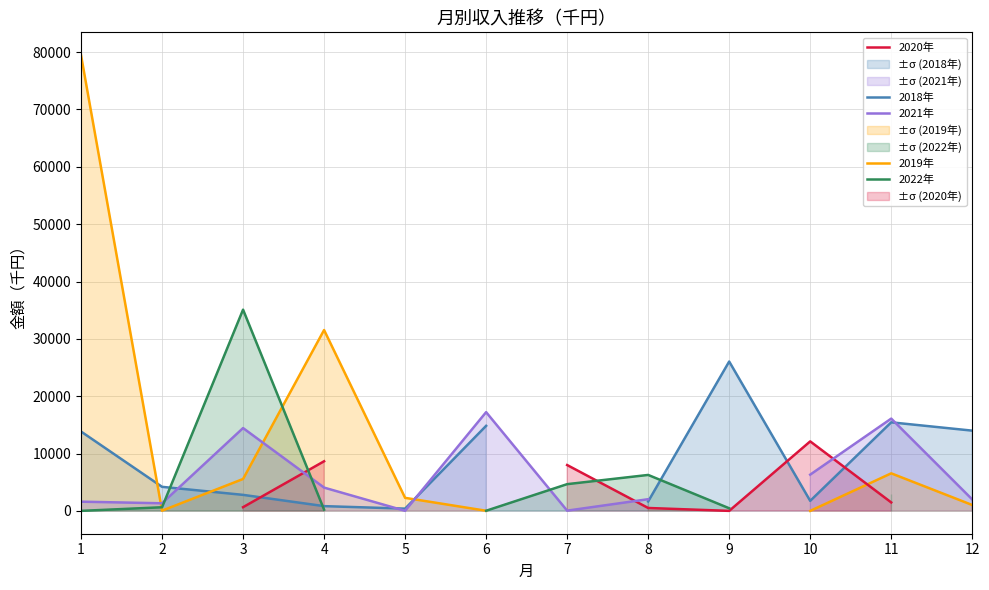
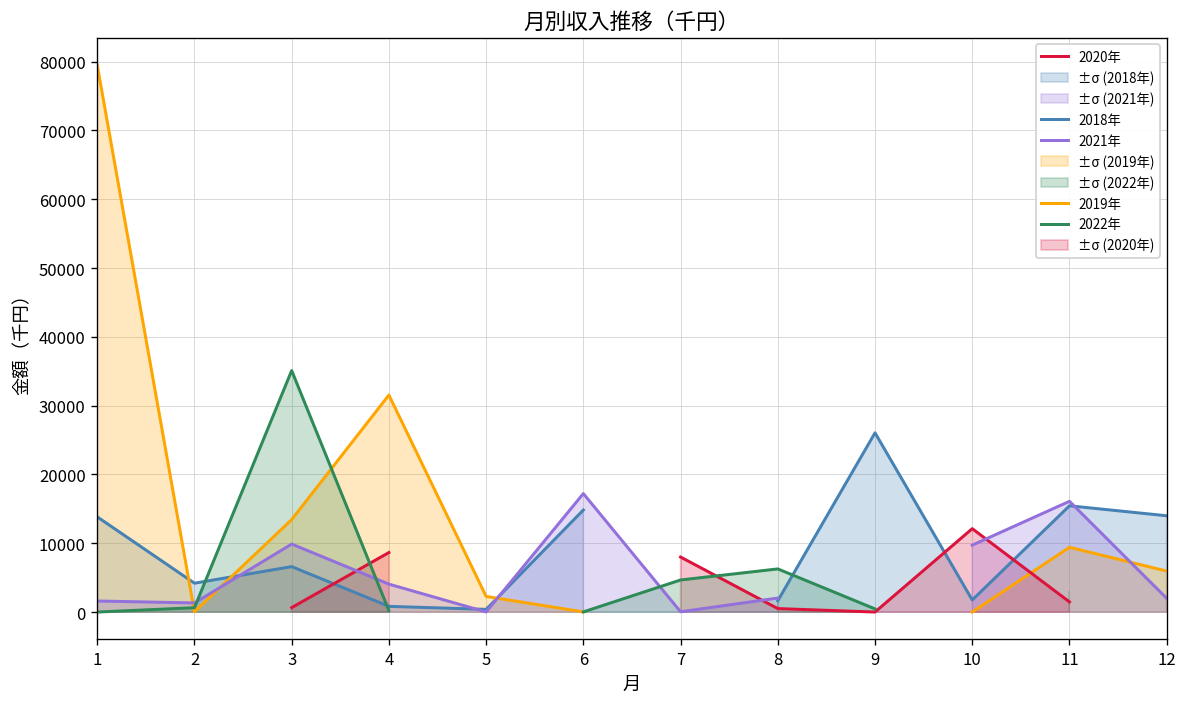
  {
    "2018年": {
      "1": 14000,
      "2": 4000,
-     "3": 3000,
+     "3": 7000,
      "4": 1000,
      "6": 15000,
      "9": 26000,
      "10": 2000,
      "11": 15000,
      "12": 14000
    },
    "2019年": {
      "1": 79000,
      "2": 0,
-     "3": 6000,
+     "3": 13000,
      "4": 32000,
      "5": 2000,
      "8": 1000,
      "10": 0,
-     "11": 7000,
-     "12": 1000
+     "11": 9000,
+     "12": 6000
    },
    "2020年": {
      "1": 1000,
      "3": 1000,
      "4": 9000,
      "7": 8000,
      "8": 1000,
      "9": 0,
      "10": 12000,
      "11": 1000
    },
    "2021年": {
      "1": 2000,
      "2": 1000,
-     "3": 14000,
+     "3": 10000,
      "4": 4000,
      "6": 17000,
      "7": 0,
-     "10": 6000,
+     "10": 10000,
      "11": 16000,
      "12": 2000
    },
    "2022年": {
      "1": 0,
      "2": 1000,
      "3": 35000,
      "4": 0,
      "7": 5000,
      "8": 6000,
      "9": 0,
      "11": 3000
    }
  }
